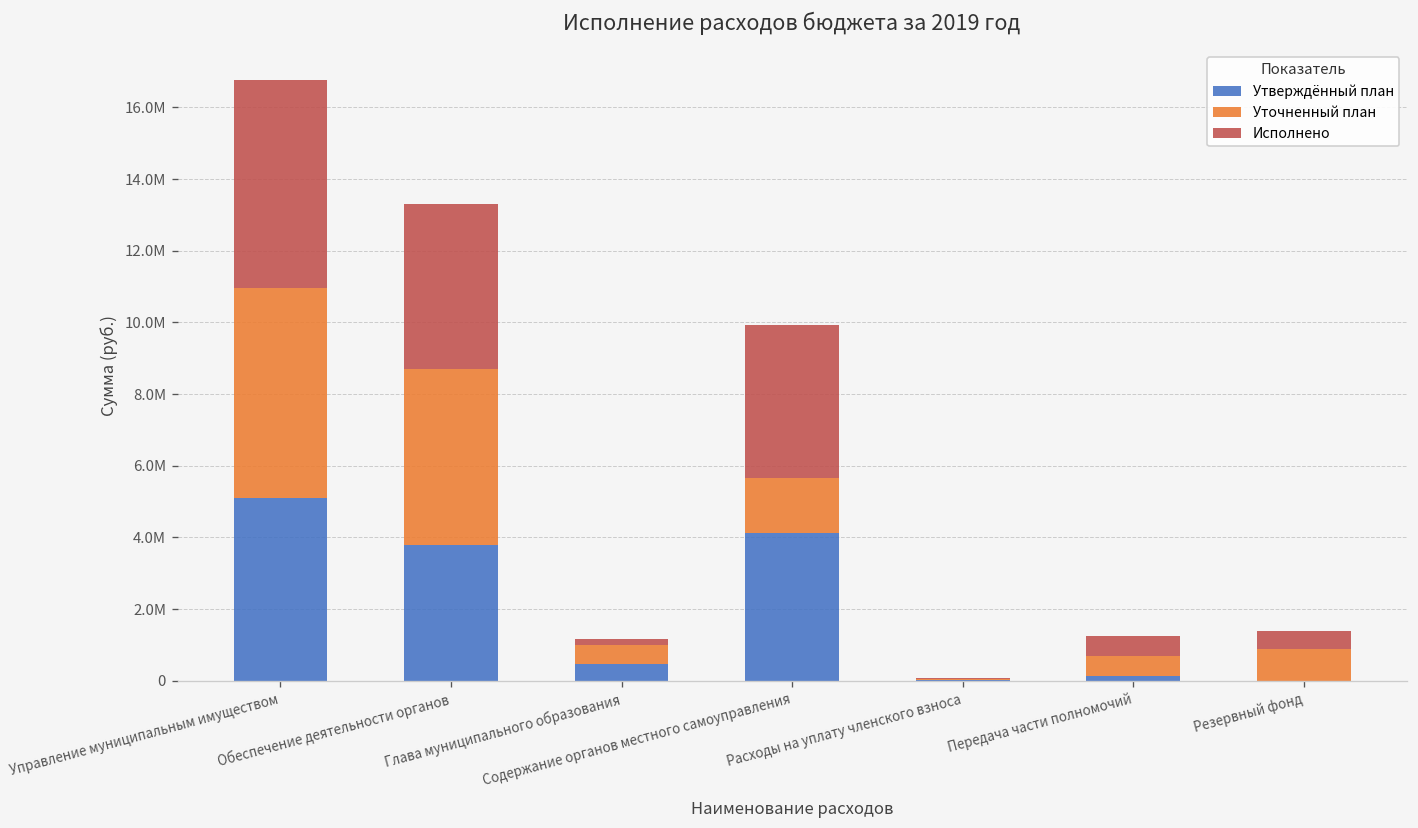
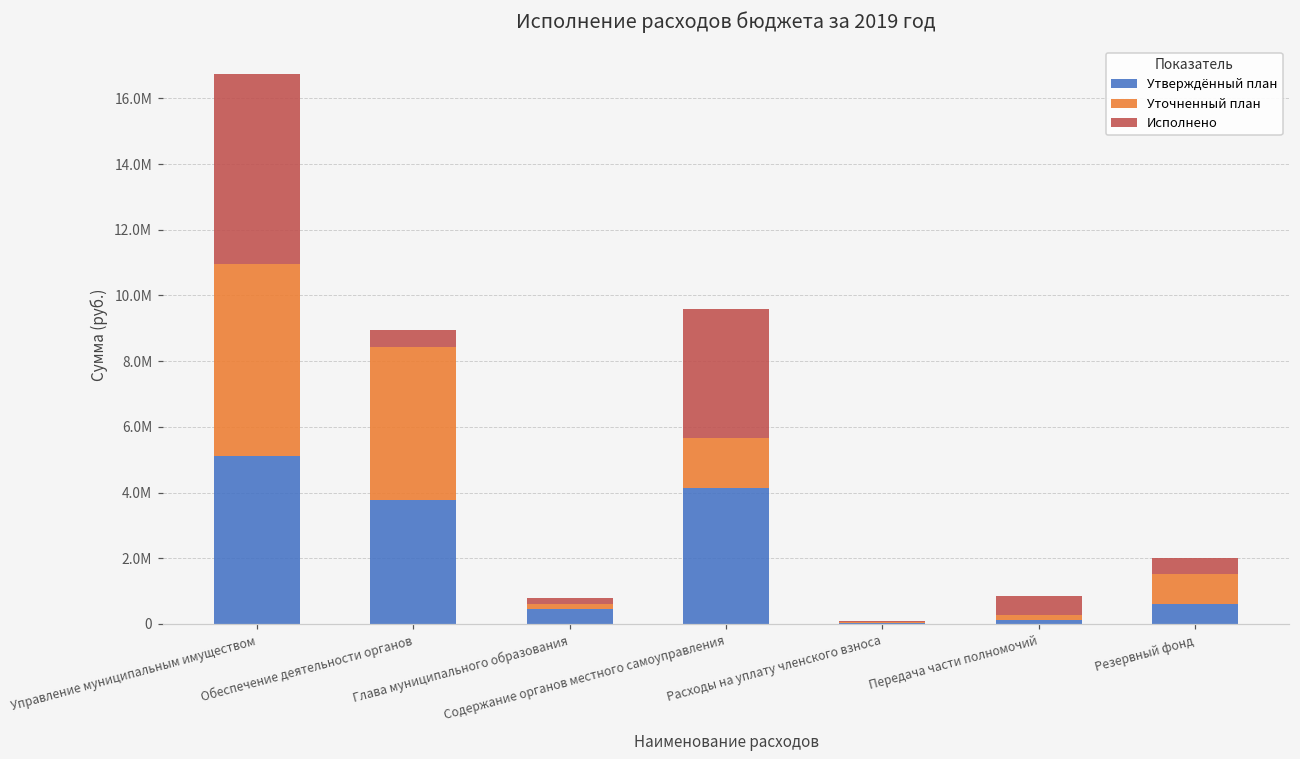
  {
    "Утверждённый план": {
      "Управление муниципальным имуществом": 5100000,
      "Обеспечение деятельности органов": 3800000,
      "Глава муниципального образования": 500000,
      "Содержание органов местного самоуправления": 4100000,
      "Передача части полномочий": 100000,
-     "Резервный фонд": 0
+     "Резервный фонд": 600000
    },
    "Уточненный план": {
      "Управление муниципальным имуществом": 5800000,
-     "Обеспечение деятельности органов": 4900000,
-     "Глава муниципального образования": 500000,
+     "Обеспечение деятельности органов": 4600000,
+     "Глава муниципального образования": 100000,
      "Содержание органов местного самоуправления": 1500000,
-     "Передача части полномочий": 600000,
+     "Передача части полномочий": 200000,
      "Резервный фонд": 900000
    },
    "Исполнено": {
      "Управление муниципальным имуществом": 5800000,
-     "Обеспечение деятельности органов": 4600000,
+     "Обеспечение деятельности органов": 500000,
      "Глава муниципального образования": 200000,
-     "Содержание органов местного самоуправления": 4300000,
+     "Содержание органов местного самоуправления": 3900000,
      "Передача части полномочий": 600000,
      "Резервный фонд": 500000
    }
  }
